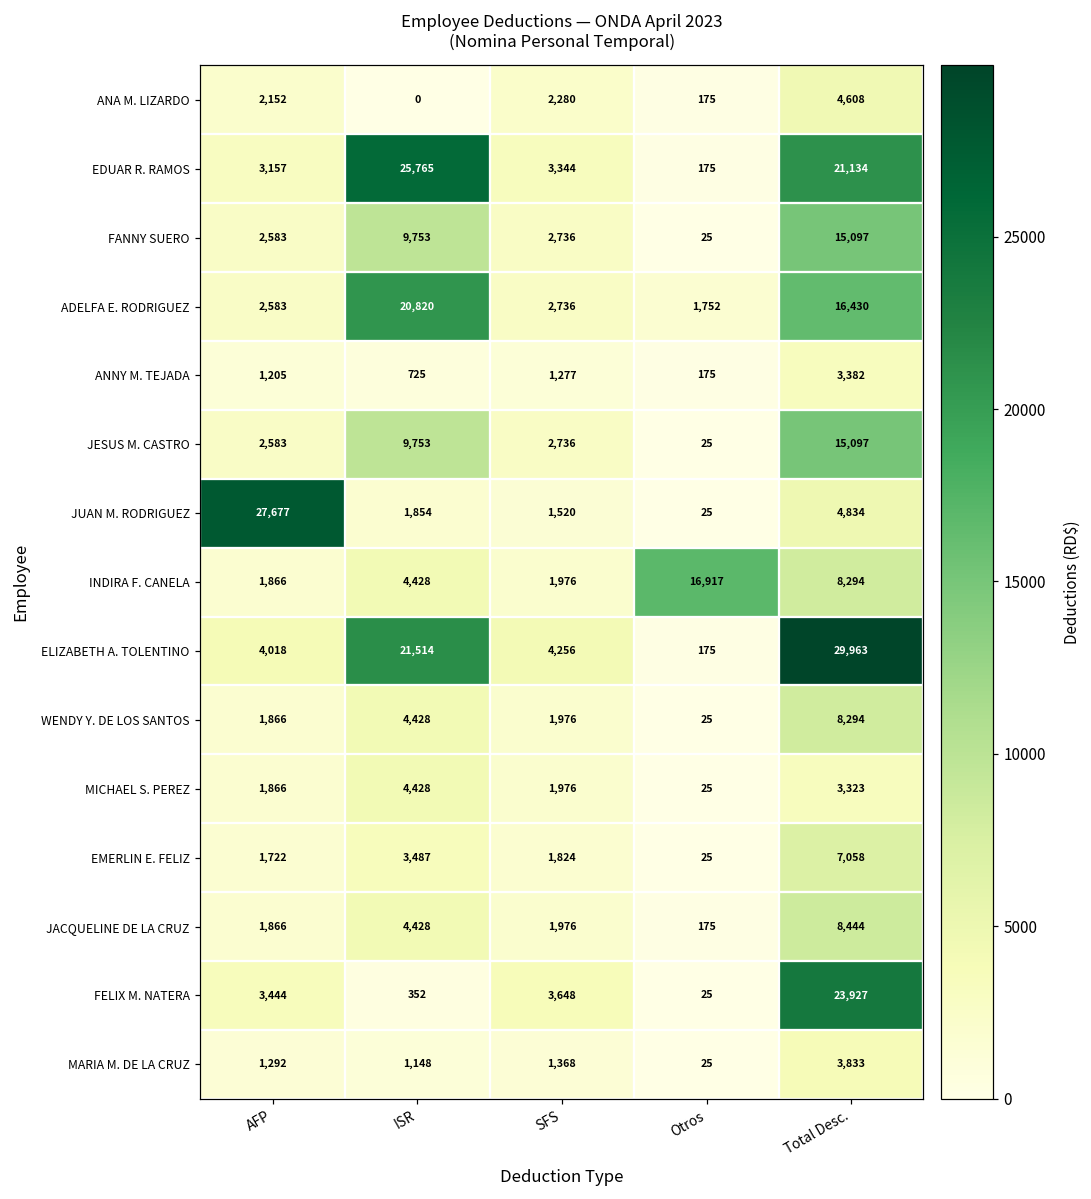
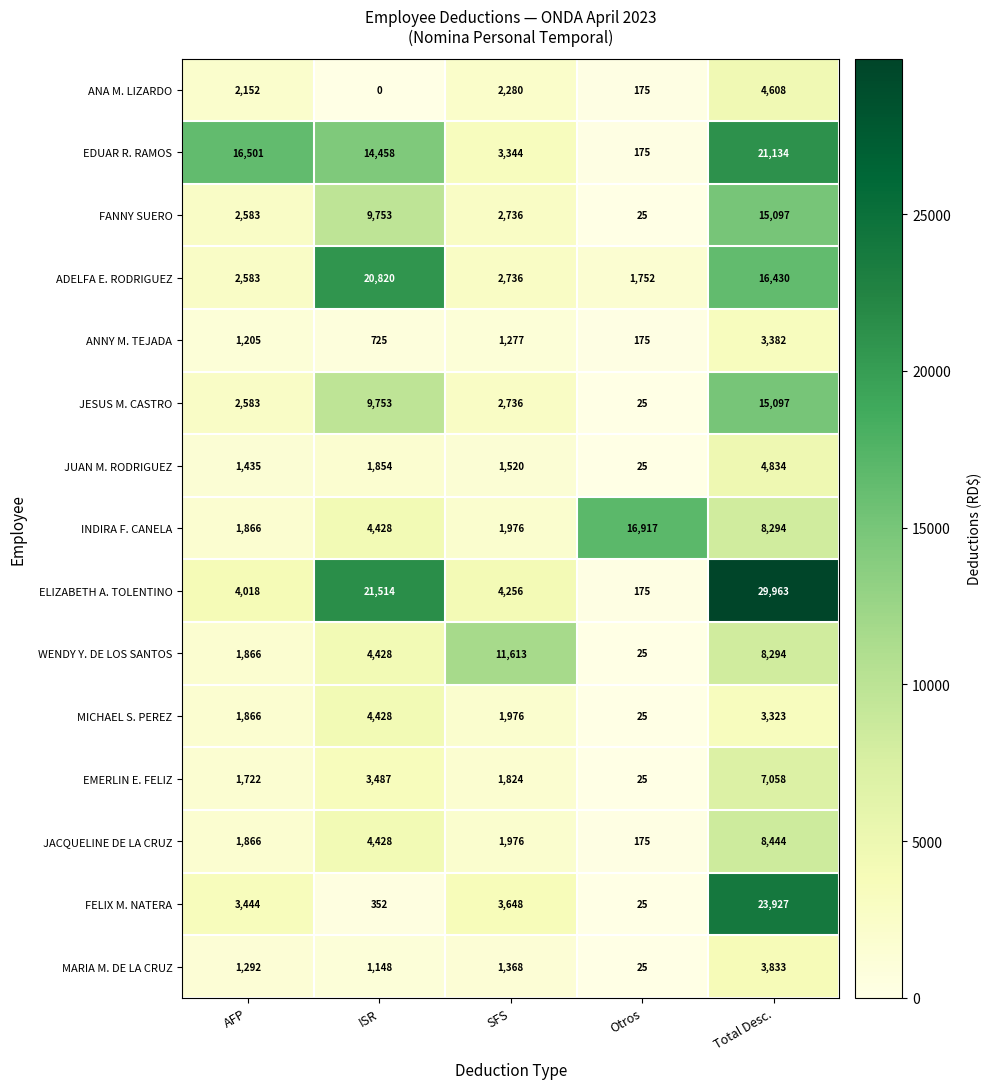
  {
    "ANA M. LIZARDO": {
      "AFP": "2,152",
      "ISR": "0",
      "SFS": "2,280",
      "Otros": "175",
      "Total Desc.": "4,608"
    },
    "EDUAR R. RAMOS": {
-     "AFP": "3,157",
-     "ISR": "25,765",
+     "AFP": "16,501",
+     "ISR": "14,458",
      "SFS": "3,344",
      "Otros": "175",
      "Total Desc.": "21,134"
    },
    "FANNY SUERO": {
      "AFP": "2,583",
      "ISR": "9,753",
      "SFS": "2,736",
      "Otros": "25",
      "Total Desc.": "15,097"
    },
    "ADELFA E. RODRIGUEZ": {
      "AFP": "2,583",
      "ISR": "20,820",
      "SFS": "2,736",
      "Otros": "1,752",
      "Total Desc.": "16,430"
    },
    "ANNY M. TEJADA": {
      "AFP": "1,205",
      "ISR": "725",
      "SFS": "1,277",
      "Otros": "175",
      "Total Desc.": "3,382"
    },
    "JESUS M. CASTRO": {
      "AFP": "2,583",
      "ISR": "9,753",
      "SFS": "2,736",
      "Otros": "25",
      "Total Desc.": "15,097"
    },
    "JUAN M. RODRIGUEZ": {
-     "AFP": "27,677",
+     "AFP": "1,435",
      "ISR": "1,854",
      "SFS": "1,520",
      "Otros": "25",
      "Total Desc.": "4,834"
    },
    "INDIRA F. CANELA": {
      "AFP": "1,866",
      "ISR": "4,428",
      "SFS": "1,976",
      "Otros": "16,917",
      "Total Desc.": "8,294"
    },
    "ELIZABETH A. TOLENTINO": {
      "AFP": "4,018",
      "ISR": "21,514",
      "SFS": "4,256",
      "Otros": "175",
      "Total Desc.": "29,963"
    },
    "WENDY Y. DE LOS SANTOS": {
      "AFP": "1,866",
      "ISR": "4,428",
-     "SFS": "1,976",
+     "SFS": "11,613",
      "Otros": "25",
      "Total Desc.": "8,294"
    },
    "MICHAEL S. PEREZ": {
      "AFP": "1,866",
      "ISR": "4,428",
      "SFS": "1,976",
      "Otros": "25",
      "Total Desc.": "3,323"
    },
    "EMERLIN E. FELIZ": {
      "AFP": "1,722",
      "ISR": "3,487",
      "SFS": "1,824",
      "Otros": "25",
      "Total Desc.": "7,058"
    },
    "JACQUELINE DE LA CRUZ": {
      "AFP": "1,866",
      "ISR": "4,428",
      "SFS": "1,976",
      "Otros": "175",
      "Total Desc.": "8,444"
    },
    "FELIX M. NATERA": {
      "AFP": "3,444",
      "ISR": "352",
      "SFS": "3,648",
      "Otros": "25",
      "Total Desc.": "23,927"
    },
    "MARIA M. DE LA CRUZ": {
      "AFP": "1,292",
      "ISR": "1,148",
      "SFS": "1,368",
      "Otros": "25",
      "Total Desc.": "3,833"
    }
  }
